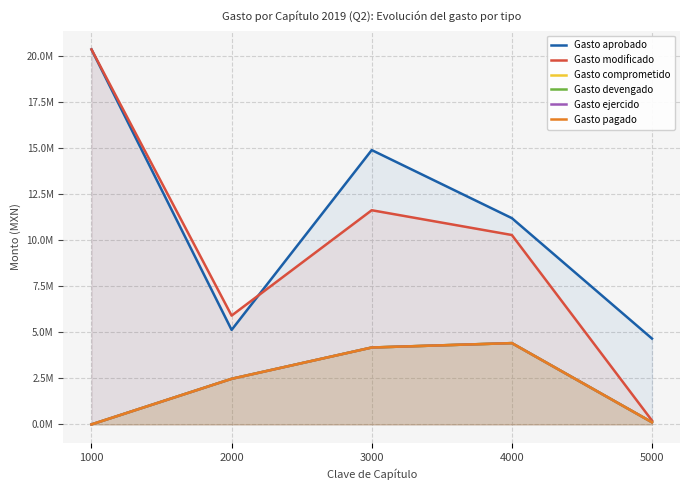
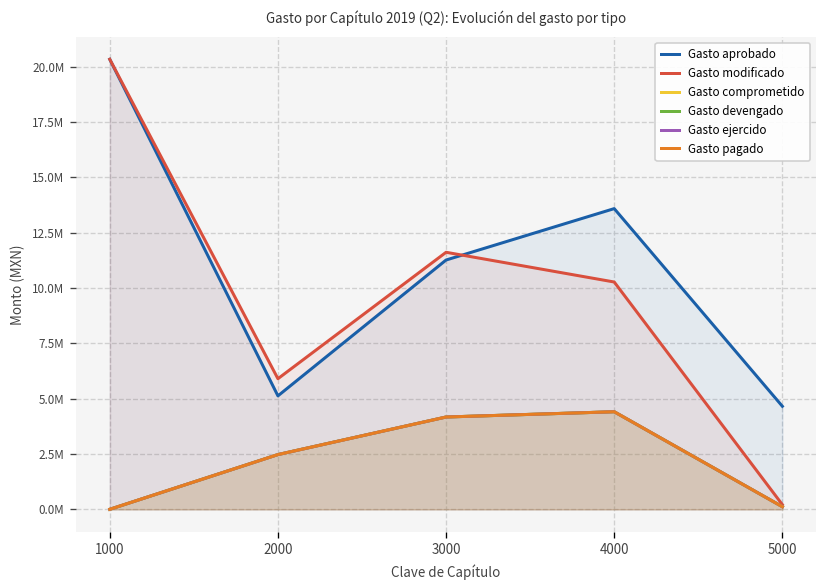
  {
    "Gasto aprobado": {
      "2000": 5100000,
-     "3000": 14900000,
-     "4000": 11200000,
+     "3000": 11300000,
+     "4000": 13600000,
      "5000": 4700000
    }
  }
